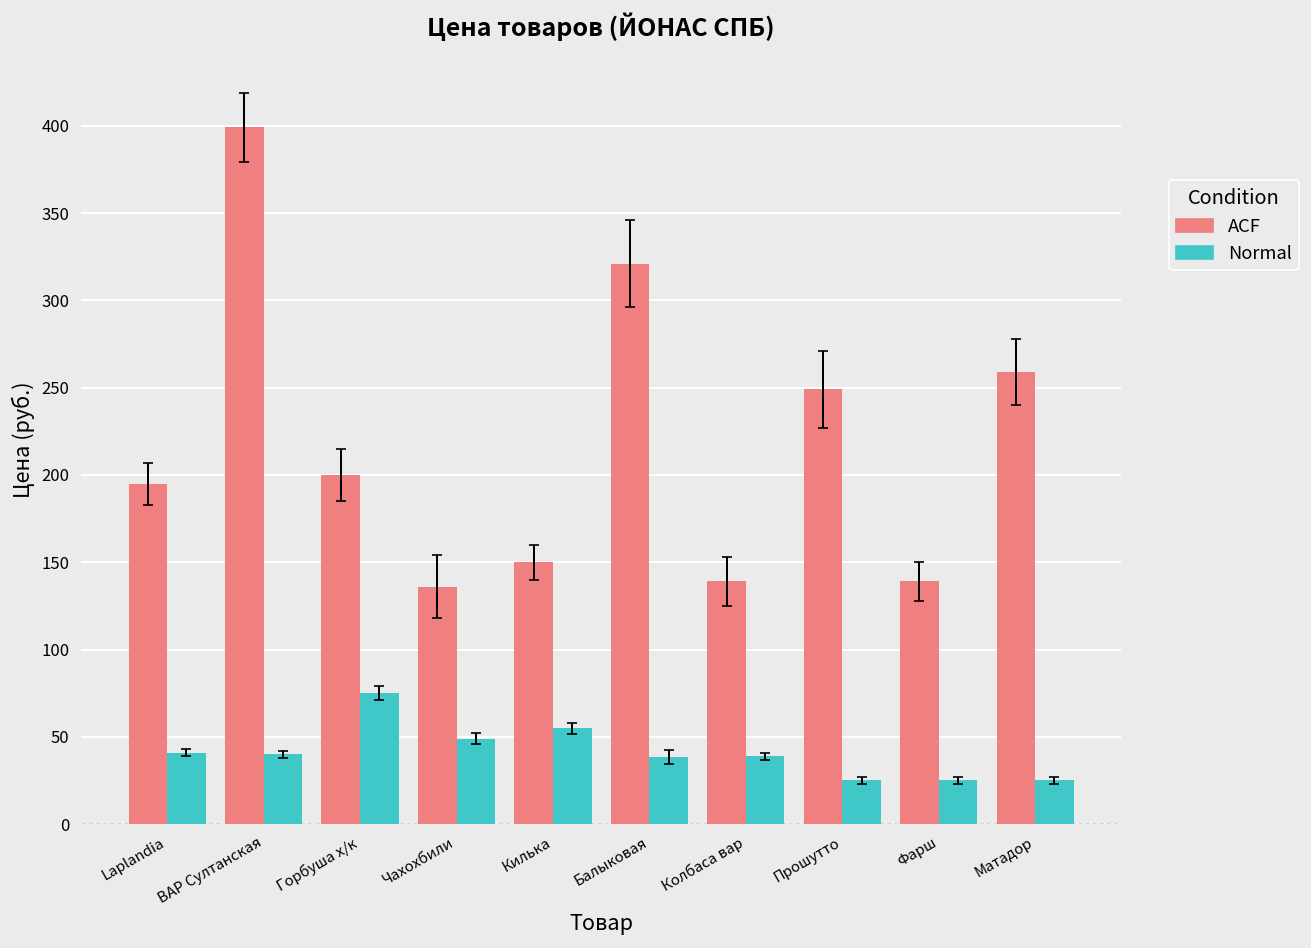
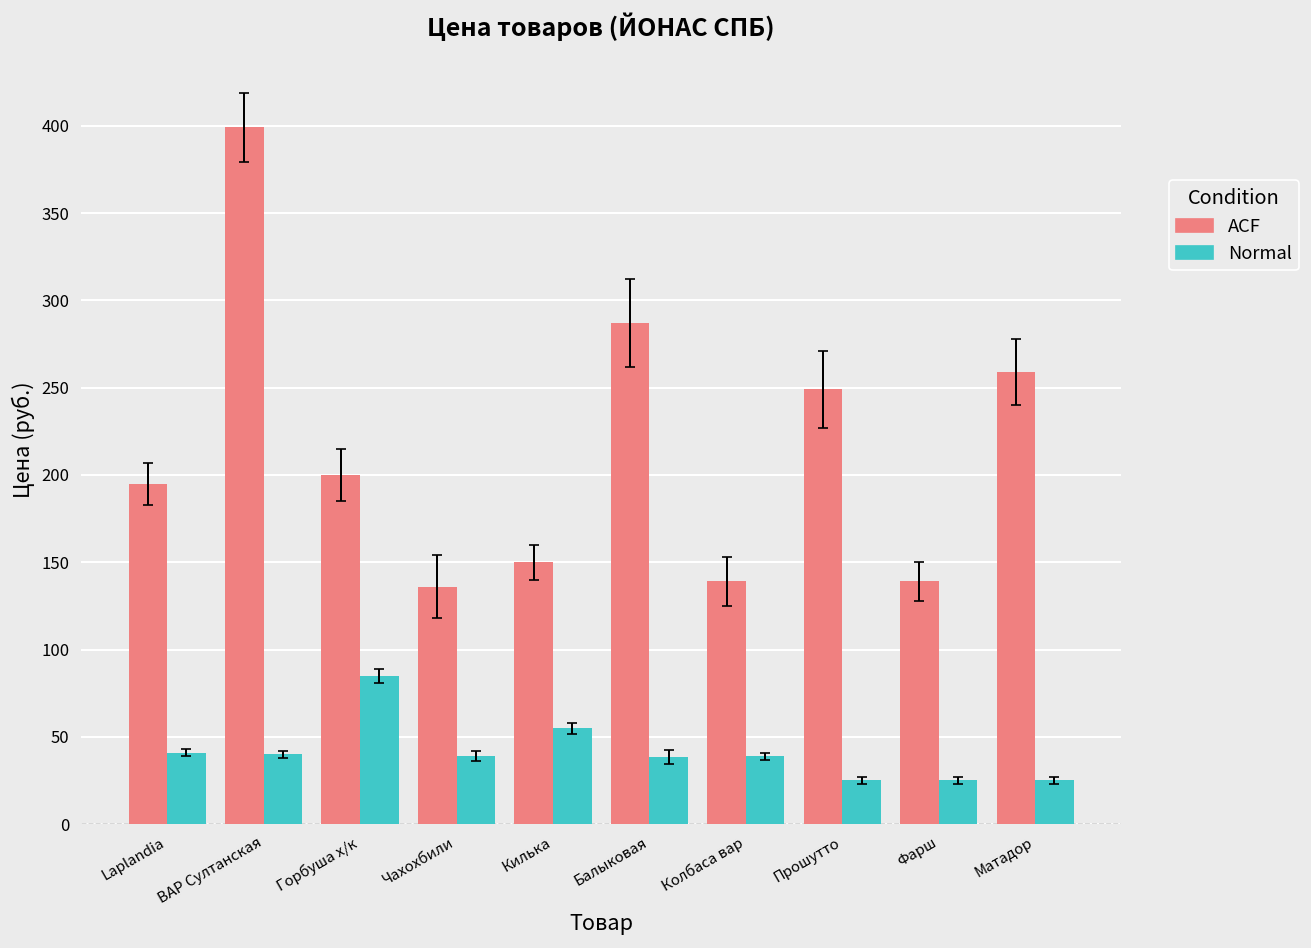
  {
    "ACF": {
      "Laplandia": 195,
      "ВАР Султанская": 399,
      "Горбуша х/к": 200,
      "Чахохбили": 136,
      "Килька": 150,
-     "Балыковая": 321,
+     "Балыковая": 287,
      "Колбаса вар": 139,
      "Прошутто": 249,
      "Фарш": 139,
      "Матадор": 259
    },
    "Normal": {
      "Laplandia": 41,
      "ВАР Султанская": 40,
-     "Горбуша х/к": 75,
-     "Чахохбили": 49,
+     "Горбуша х/к": 85,
+     "Чахохбили": 39,
      "Килька": 55,
      "Балыковая": 38,
      "Колбаса вар": 39,
      "Прошутто": 25,
      "Фарш": 25,
      "Матадор": 25
    }
  }
